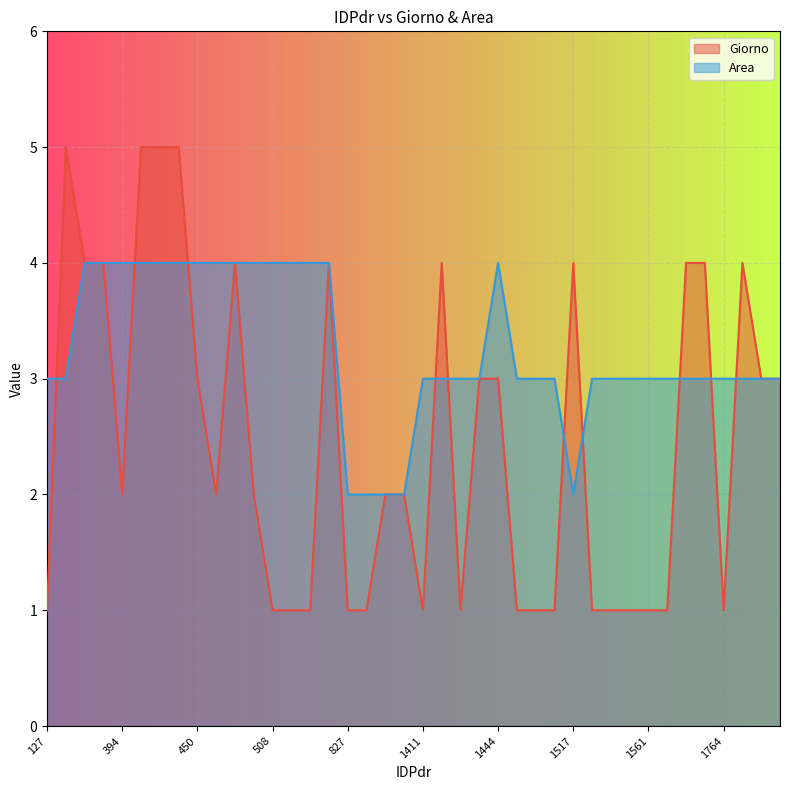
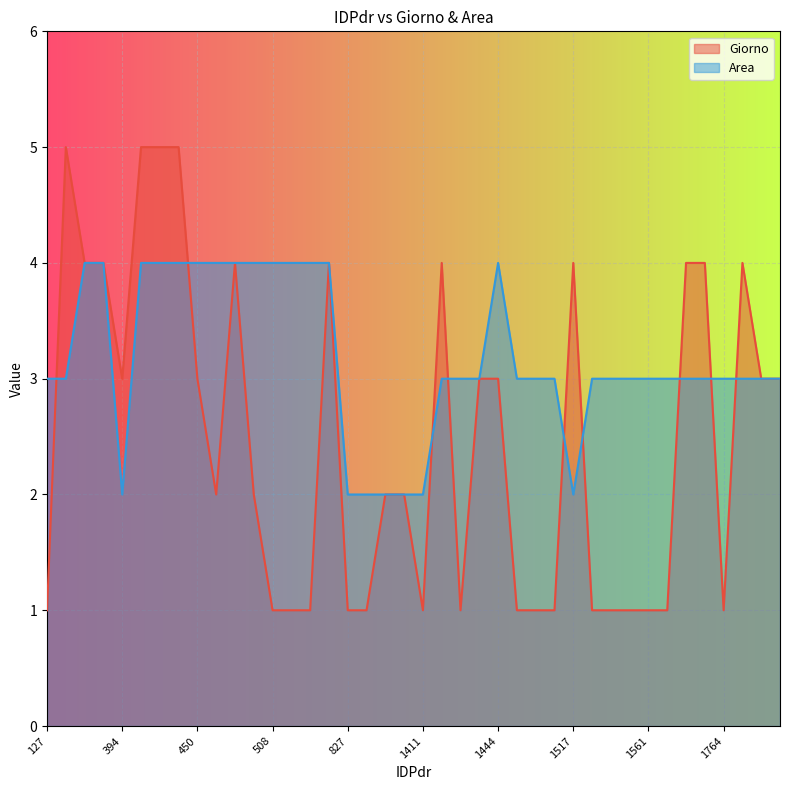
  {
    "Giorno": {
      "127": 1,
-     "394": 2,
+     "394": 3,
      "450": 3,
      "508": 1,
      "827": 1,
      "1411": 1,
      "1444": 3,
      "1517": 4,
      "1561": 1,
      "1764": 1
    },
    "Area": {
      "127": 3,
-     "394": 4,
+     "394": 2,
      "450": 4,
      "508": 4,
      "827": 2,
-     "1411": 3,
+     "1411": 2,
      "1444": 4,
      "1517": 2,
      "1561": 3,
      "1764": 3
    }
  }
